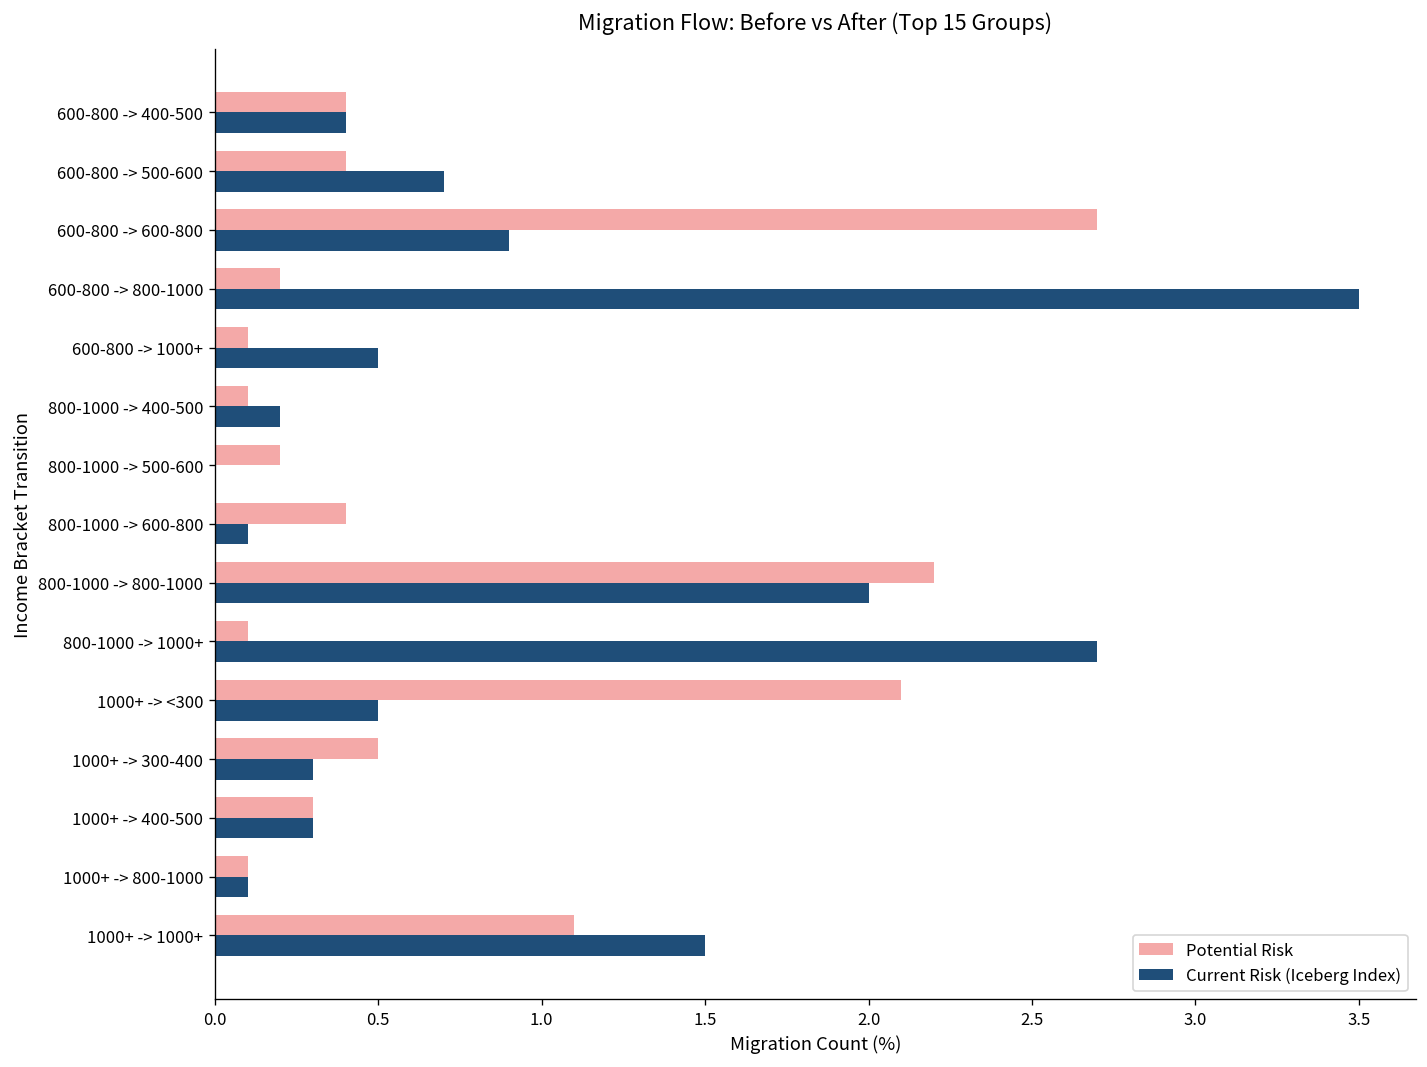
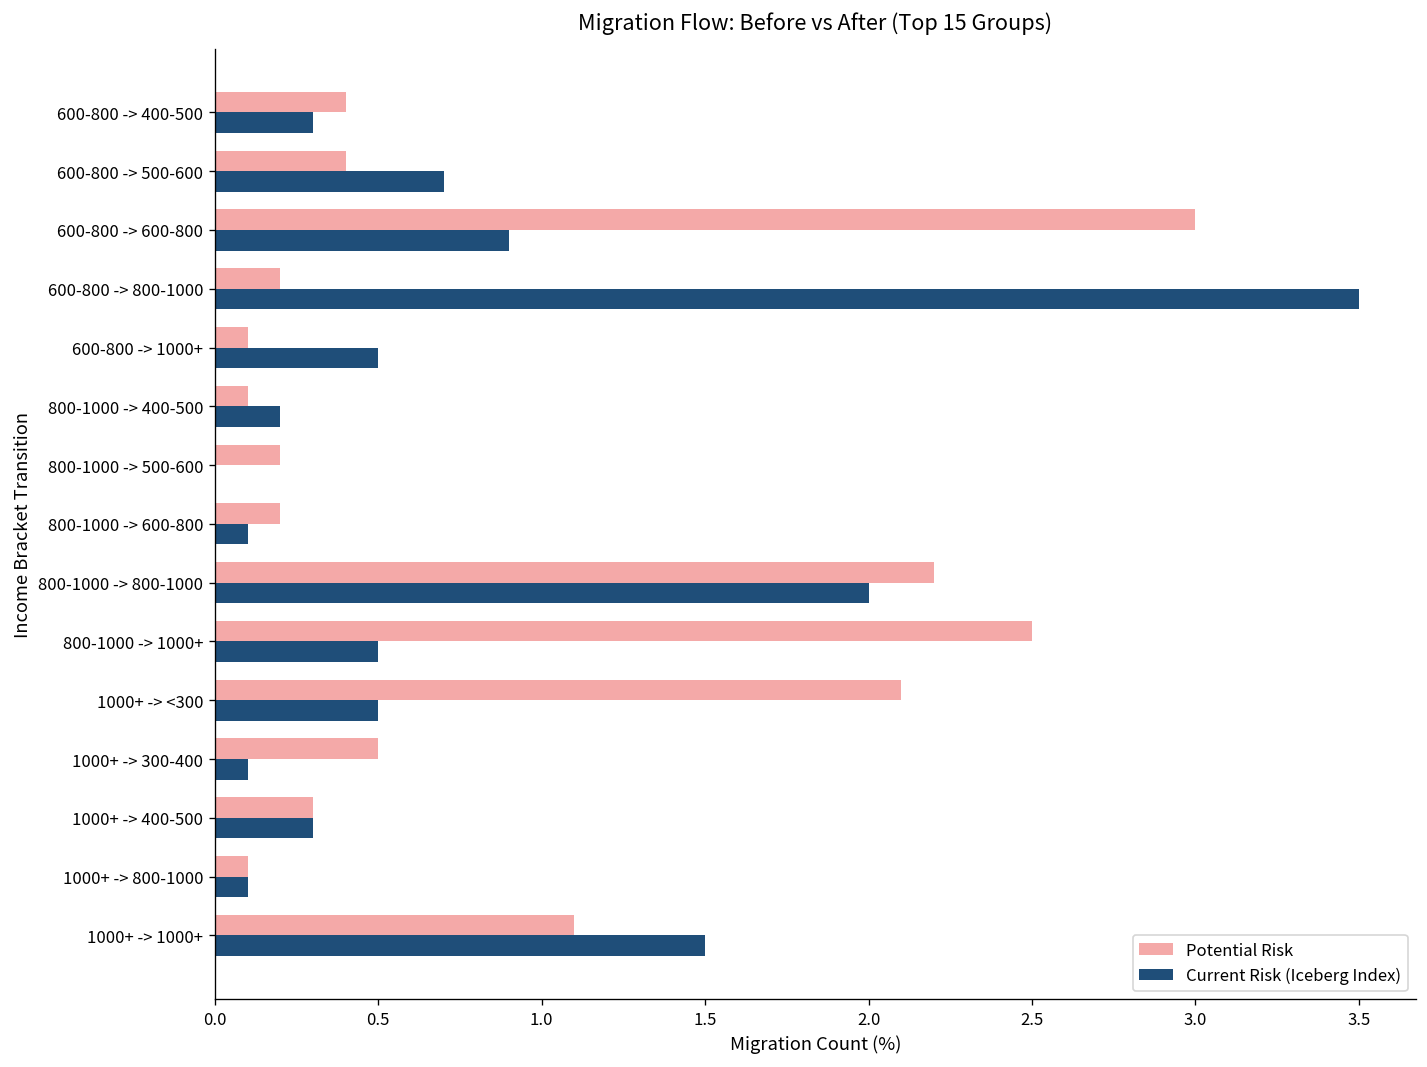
  {
    "Potential Risk": {
      "600-800 -> 400-500": 0.4,
      "600-800 -> 500-600": 0.4,
-     "600-800 -> 600-800": 2.7,
+     "600-800 -> 600-800": 3.0,
      "600-800 -> 800-1000": 0.2,
      "600-800 -> 1000+": 0.1,
      "800-1000 -> 400-500": 0.1,
      "800-1000 -> 500-600": 0.2,
-     "800-1000 -> 600-800": 0.4,
+     "800-1000 -> 600-800": 0.2,
      "800-1000 -> 800-1000": 2.2,
-     "800-1000 -> 1000+": 0.1,
+     "800-1000 -> 1000+": 2.5,
      "1000+ -> <300": 2.1,
      "1000+ -> 300-400": 0.5,
      "1000+ -> 400-500": 0.3,
      "1000+ -> 800-1000": 0.1,
      "1000+ -> 1000+": 1.1
    },
    "Current Risk (Iceberg Index)": {
-     "600-800 -> 400-500": 0.4,
+     "600-800 -> 400-500": 0.3,
      "600-800 -> 500-600": 0.7,
      "600-800 -> 600-800": 0.9,
      "600-800 -> 800-1000": 3.5,
      "600-800 -> 1000+": 0.5,
      "800-1000 -> 400-500": 0.2,
      "800-1000 -> 500-600": 0.0,
      "800-1000 -> 600-800": 0.1,
      "800-1000 -> 800-1000": 2.0,
-     "800-1000 -> 1000+": 2.7,
+     "800-1000 -> 1000+": 0.5,
      "1000+ -> <300": 0.5,
-     "1000+ -> 300-400": 0.3,
+     "1000+ -> 300-400": 0.1,
      "1000+ -> 400-500": 0.3,
      "1000+ -> 800-1000": 0.1,
      "1000+ -> 1000+": 1.5
    }
  }
